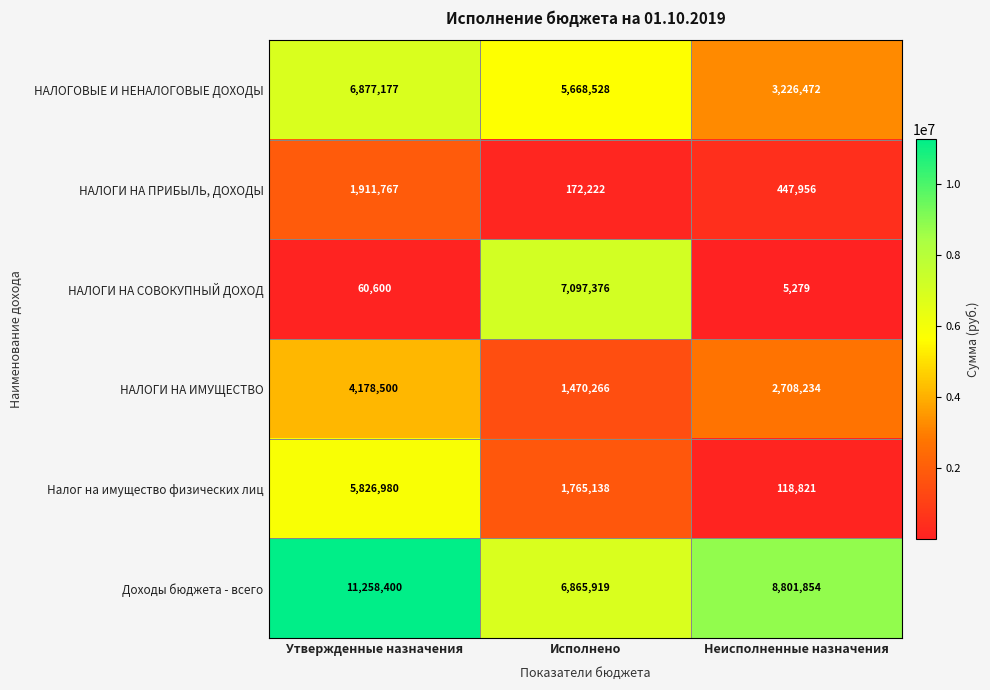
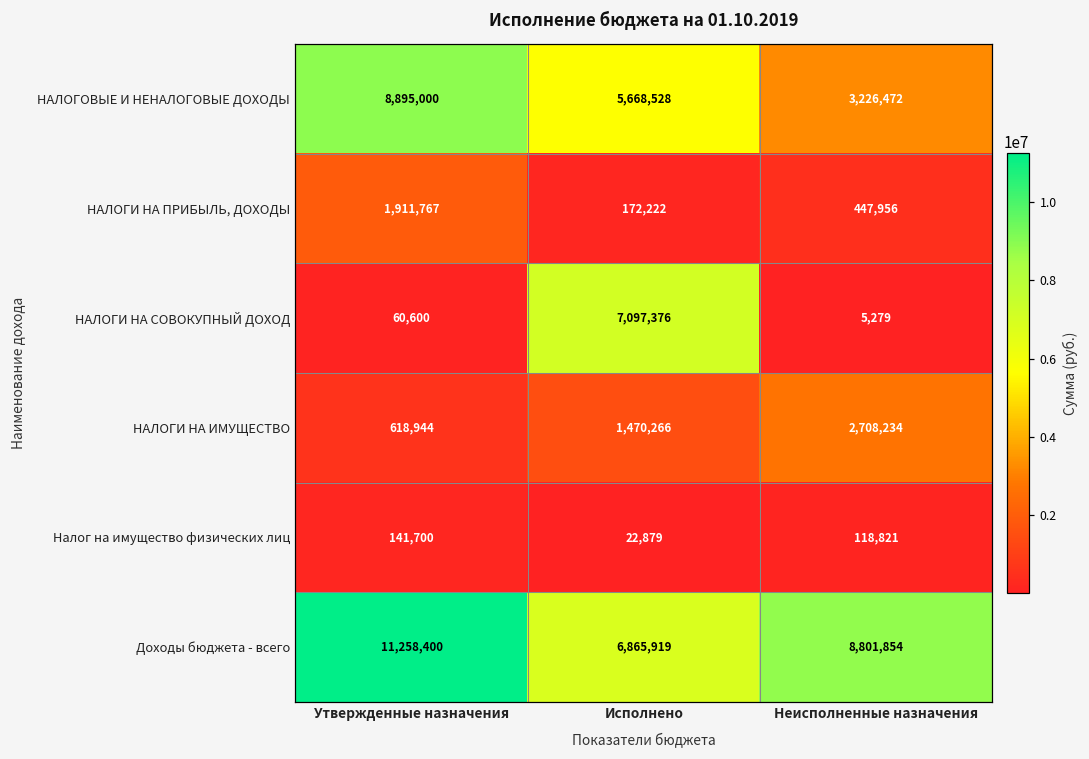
  {
    "НАЛОГОВЫЕ И НЕНАЛОГОВЫЕ ДОХОДЫ": {
-     "Утвержденные назначения": "6,877,177",
+     "Утвержденные назначения": "8,895,000",
      "Исполнено": "5,668,528",
      "Неисполненные назначения": "3,226,472"
    },
    "НАЛОГИ НА ПРИБЫЛЬ, ДОХОДЫ": {
      "Утвержденные назначения": "1,911,767",
      "Исполнено": "172,222",
      "Неисполненные назначения": "447,956"
    },
    "НАЛОГИ НА СОВОКУПНЫЙ ДОХОД": {
      "Утвержденные назначения": "60,600",
      "Исполнено": "7,097,376",
      "Неисполненные назначения": "5,279"
    },
    "НАЛОГИ НА ИМУЩЕСТВО": {
-     "Утвержденные назначения": "4,178,500",
+     "Утвержденные назначения": "618,944",
      "Исполнено": "1,470,266",
      "Неисполненные назначения": "2,708,234"
    },
    "Налог на имущество физических лиц": {
-     "Утвержденные назначения": "5,826,980",
-     "Исполнено": "1,765,138",
+     "Утвержденные назначения": "141,700",
+     "Исполнено": "22,879",
      "Неисполненные назначения": "118,821"
    },
    "Доходы бюджета - всего": {
      "Утвержденные назначения": "11,258,400",
      "Исполнено": "6,865,919",
      "Неисполненные назначения": "8,801,854"
    }
  }
